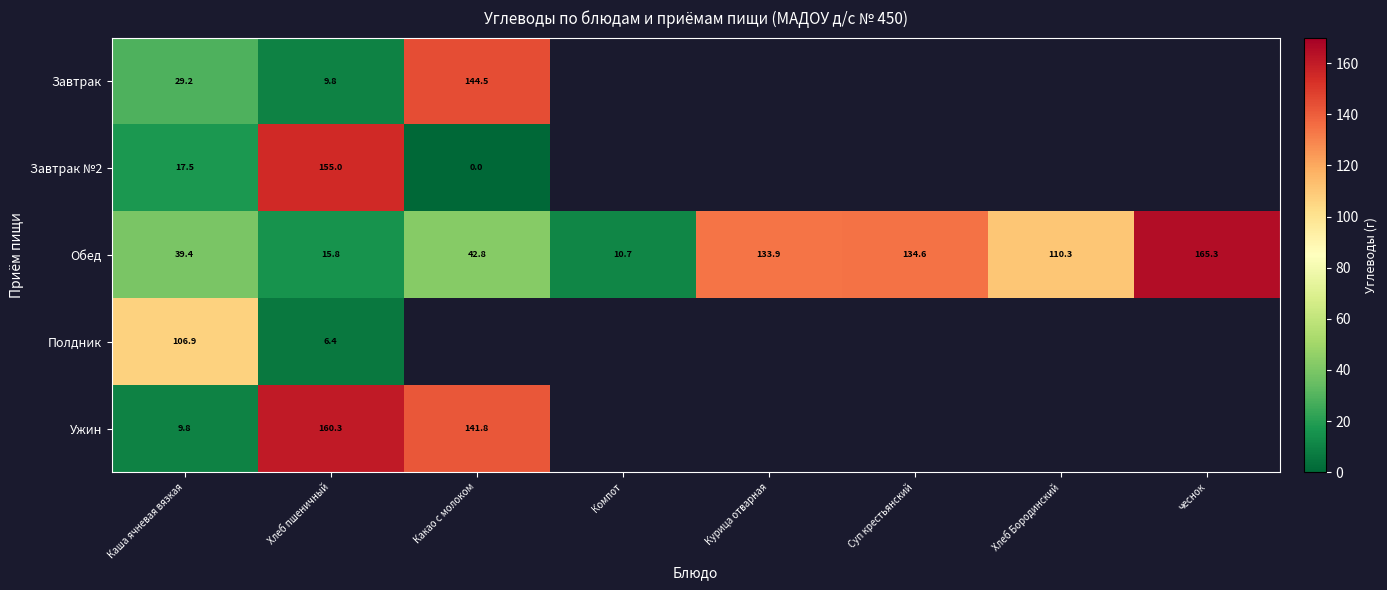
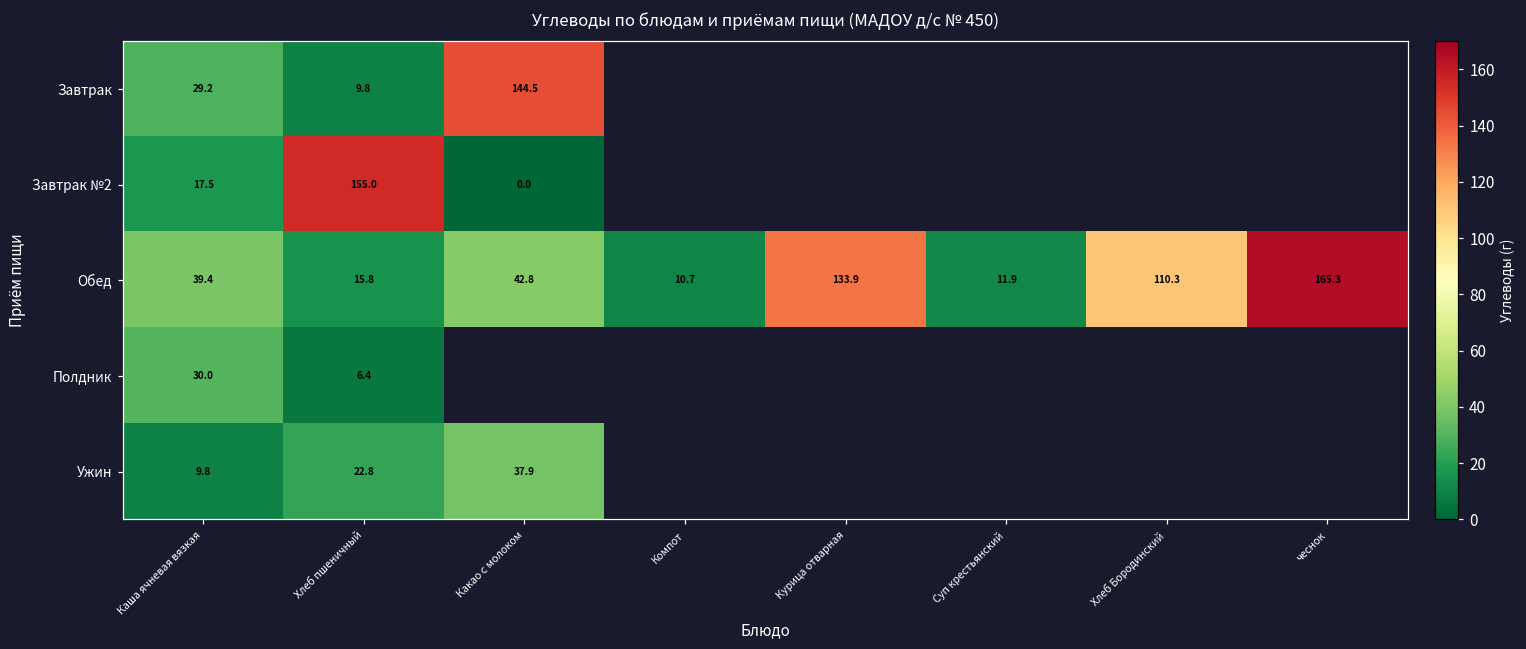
  {
    "Завтрак": {
      "Каша ячневая вязкая": 29.2,
      "Хлеб пшеничный": 9.8,
      "Какао с молоком": 144.5
    },
    "Завтрак №2": {
      "Каша ячневая вязкая": 17.5,
      "Хлеб пшеничный": 155.0,
      "Какао с молоком": 0.0
    },
    "Обед": {
      "Каша ячневая вязкая": 39.4,
      "Хлеб пшеничный": 15.8,
      "Какао с молоком": 42.8,
      "Компот": 10.7,
      "Курица отварная": 133.9,
-     "Суп крестьянский": 134.6,
+     "Суп крестьянский": 11.9,
      "Хлеб Бородинский": 110.3,
      "чеснок": 165.3
    },
    "Полдник": {
-     "Каша ячневая вязкая": 106.9,
+     "Каша ячневая вязкая": 30.0,
      "Хлеб пшеничный": 6.4
    },
    "Ужин": {
      "Каша ячневая вязкая": 9.8,
-     "Хлеб пшеничный": 160.3,
-     "Какао с молоком": 141.8
+     "Хлеб пшеничный": 22.8,
+     "Какао с молоком": 37.9
    }
  }
